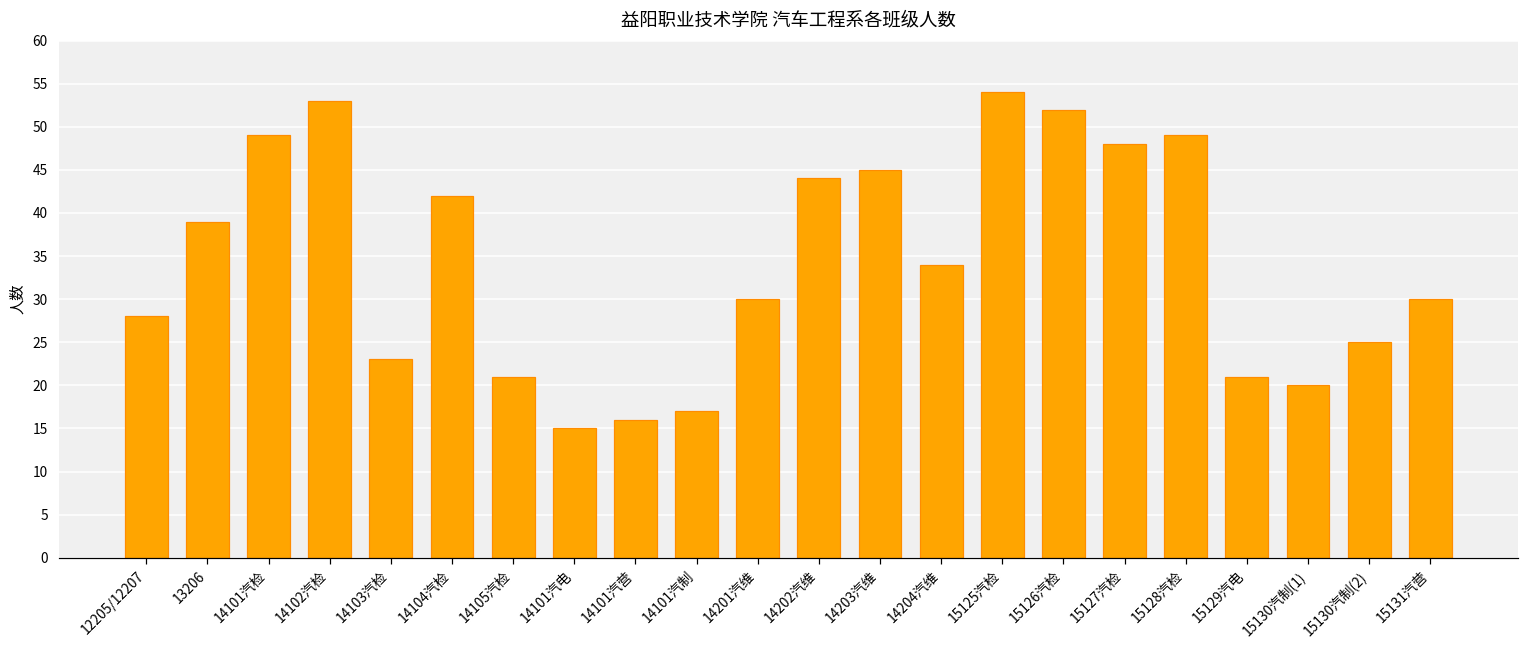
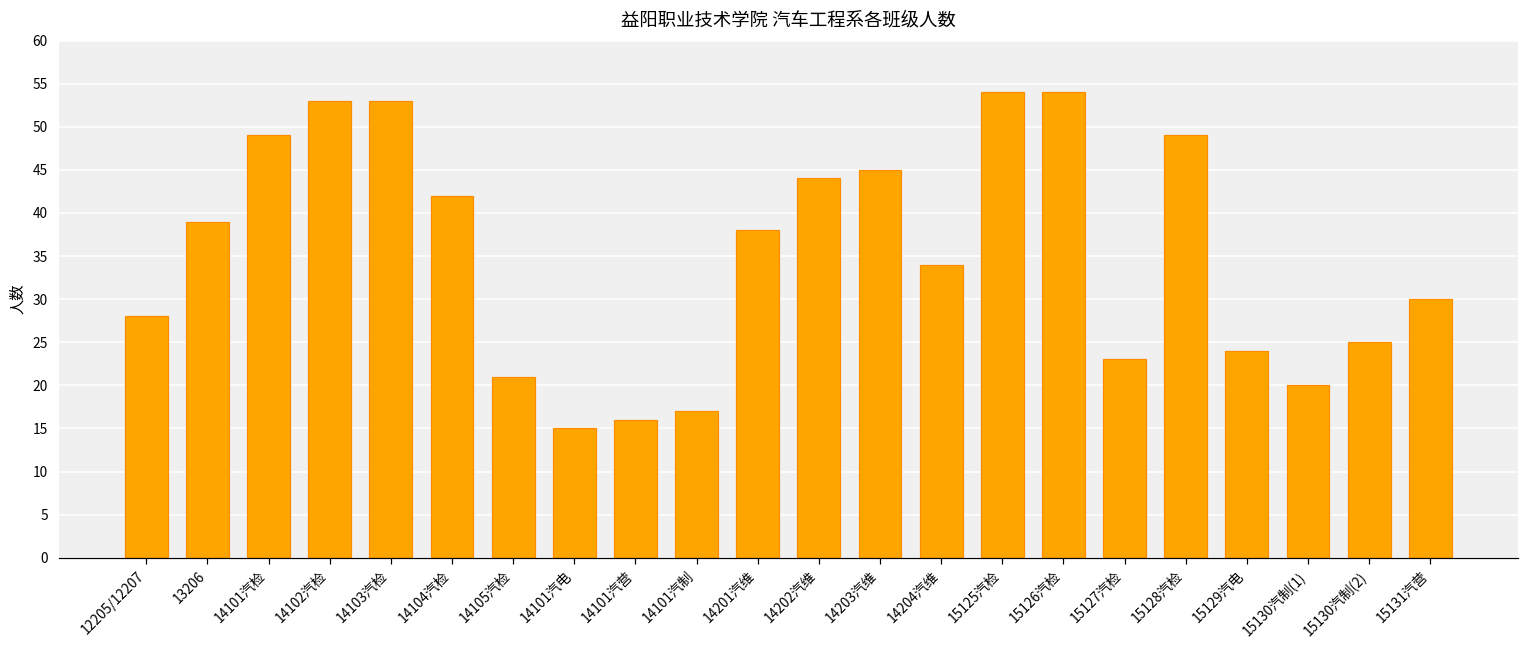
  {
    "12205/12207": 28,
    "13206": 39,
    "14101汽检": 49,
    "14102汽检": 53,
-   "14103汽检": 23,
+   "14103汽检": 53,
    "14104汽检": 42,
    "14105汽检": 21,
    "14101汽电": 15,
    "14101汽营": 16,
    "14101汽制": 17,
-   "14201汽维": 30,
+   "14201汽维": 38,
    "14202汽维": 44,
    "14203汽维": 45,
    "14204汽维": 34,
    "15125汽检": 54,
-   "15126汽检": 52,
-   "15127汽检": 48,
+   "15126汽检": 54,
+   "15127汽检": 23,
    "15128汽检": 49,
-   "15129汽电": 21,
+   "15129汽电": 24,
    "15130汽制(1)": 20,
    "15130汽制(2)": 25,
    "15131汽营": 30
  }
